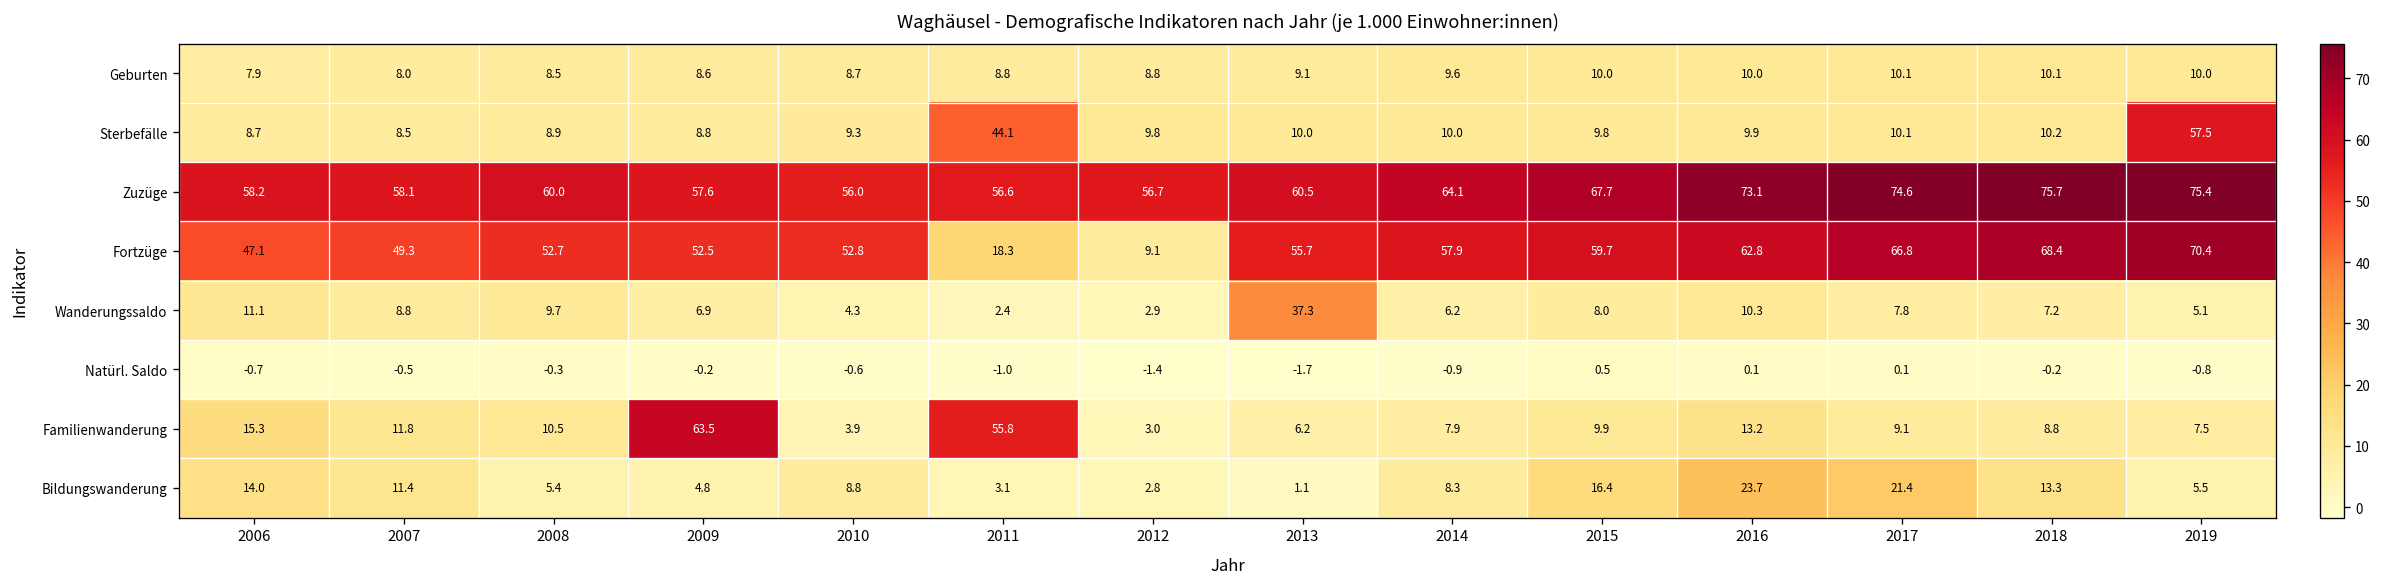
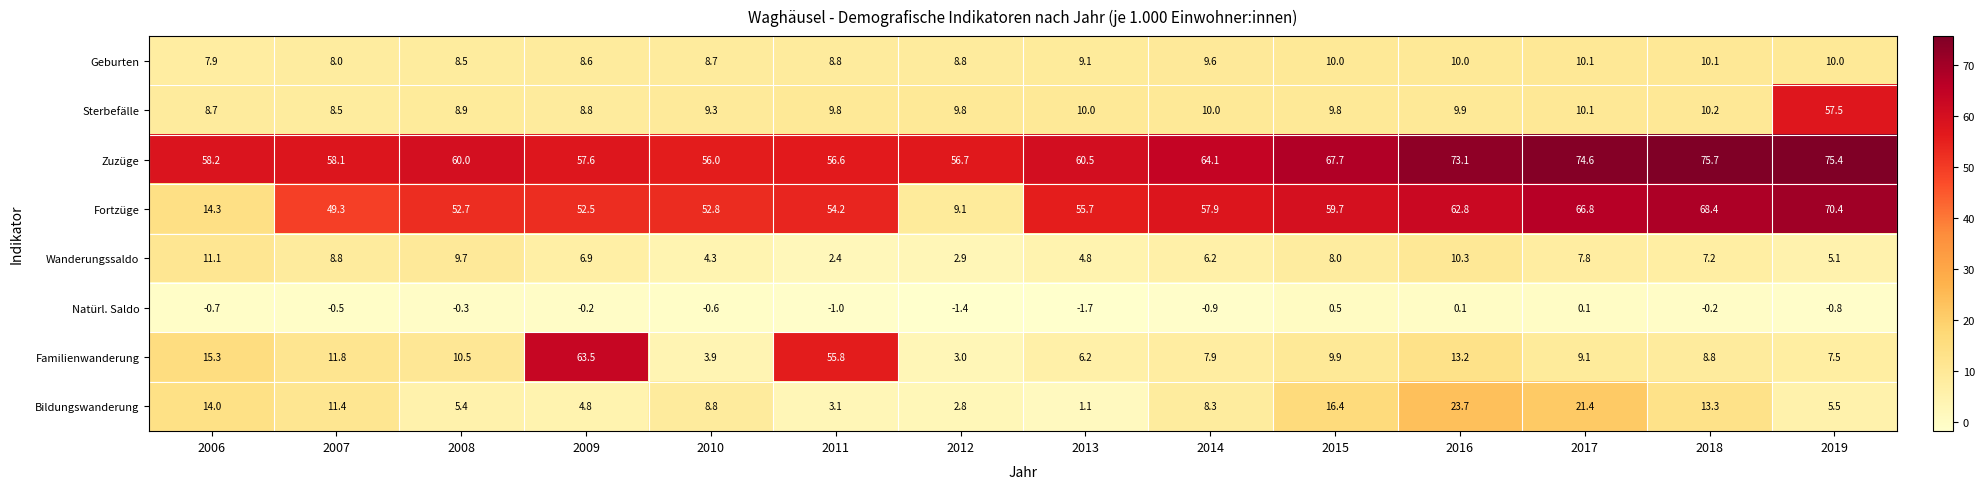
  {
    "Geburten": {
      "2006": 7.9,
      "2007": 8.0,
      "2008": 8.5,
      "2009": 8.6,
      "2010": 8.7,
      "2011": 8.8,
      "2012": 8.8,
      "2013": 9.1,
      "2014": 9.6,
      "2015": 10.0,
      "2016": 10.0,
      "2017": 10.1,
      "2018": 10.1,
      "2019": 10.0
    },
    "Sterbefälle": {
      "2006": 8.7,
      "2007": 8.5,
      "2008": 8.9,
      "2009": 8.8,
      "2010": 9.3,
-     "2011": 44.1,
+     "2011": 9.8,
      "2012": 9.8,
      "2013": 10.0,
      "2014": 10.0,
      "2015": 9.8,
      "2016": 9.9,
      "2017": 10.1,
      "2018": 10.2,
      "2019": 57.5
    },
    "Zuzüge": {
      "2006": 58.2,
      "2007": 58.1,
      "2008": 60.0,
      "2009": 57.6,
      "2010": 56.0,
      "2011": 56.6,
      "2012": 56.7,
      "2013": 60.5,
      "2014": 64.1,
      "2015": 67.7,
      "2016": 73.1,
      "2017": 74.6,
      "2018": 75.7,
      "2019": 75.4
    },
    "Fortzüge": {
-     "2006": 47.1,
+     "2006": 14.3,
      "2007": 49.3,
      "2008": 52.7,
      "2009": 52.5,
      "2010": 52.8,
-     "2011": 18.3,
+     "2011": 54.2,
      "2012": 9.1,
      "2013": 55.7,
      "2014": 57.9,
      "2015": 59.7,
      "2016": 62.8,
      "2017": 66.8,
      "2018": 68.4,
      "2019": 70.4
    },
    "Wanderungssaldo": {
      "2006": 11.1,
      "2007": 8.8,
      "2008": 9.7,
      "2009": 6.9,
      "2010": 4.3,
      "2011": 2.4,
      "2012": 2.9,
-     "2013": 37.3,
+     "2013": 4.8,
      "2014": 6.2,
      "2015": 8.0,
      "2016": 10.3,
      "2017": 7.8,
      "2018": 7.2,
      "2019": 5.1
    },
    "Natürl. Saldo": {
      "2006": -0.7,
      "2007": -0.5,
      "2008": -0.3,
      "2009": -0.2,
      "2010": -0.6,
      "2011": -1.0,
      "2012": -1.4,
      "2013": -1.7,
      "2014": -0.9,
      "2015": 0.5,
      "2016": 0.1,
      "2017": 0.1,
      "2018": -0.2,
      "2019": -0.8
    },
    "Familienwanderung": {
      "2006": 15.3,
      "2007": 11.8,
      "2008": 10.5,
      "2009": 63.5,
      "2010": 3.9,
      "2011": 55.8,
      "2012": 3.0,
      "2013": 6.2,
      "2014": 7.9,
      "2015": 9.9,
      "2016": 13.2,
      "2017": 9.1,
      "2018": 8.8,
      "2019": 7.5
    },
    "Bildungswanderung": {
      "2006": 14.0,
      "2007": 11.4,
      "2008": 5.4,
      "2009": 4.8,
      "2010": 8.8,
      "2011": 3.1,
      "2012": 2.8,
      "2013": 1.1,
      "2014": 8.3,
      "2015": 16.4,
      "2016": 23.7,
      "2017": 21.4,
      "2018": 13.3,
      "2019": 5.5
    }
  }
